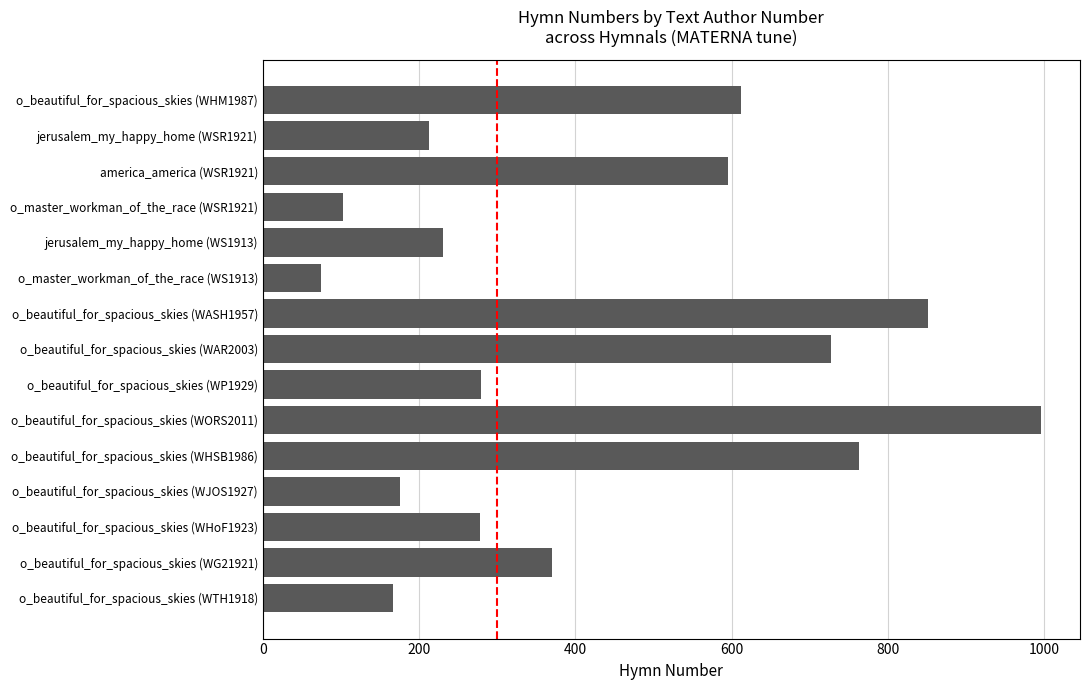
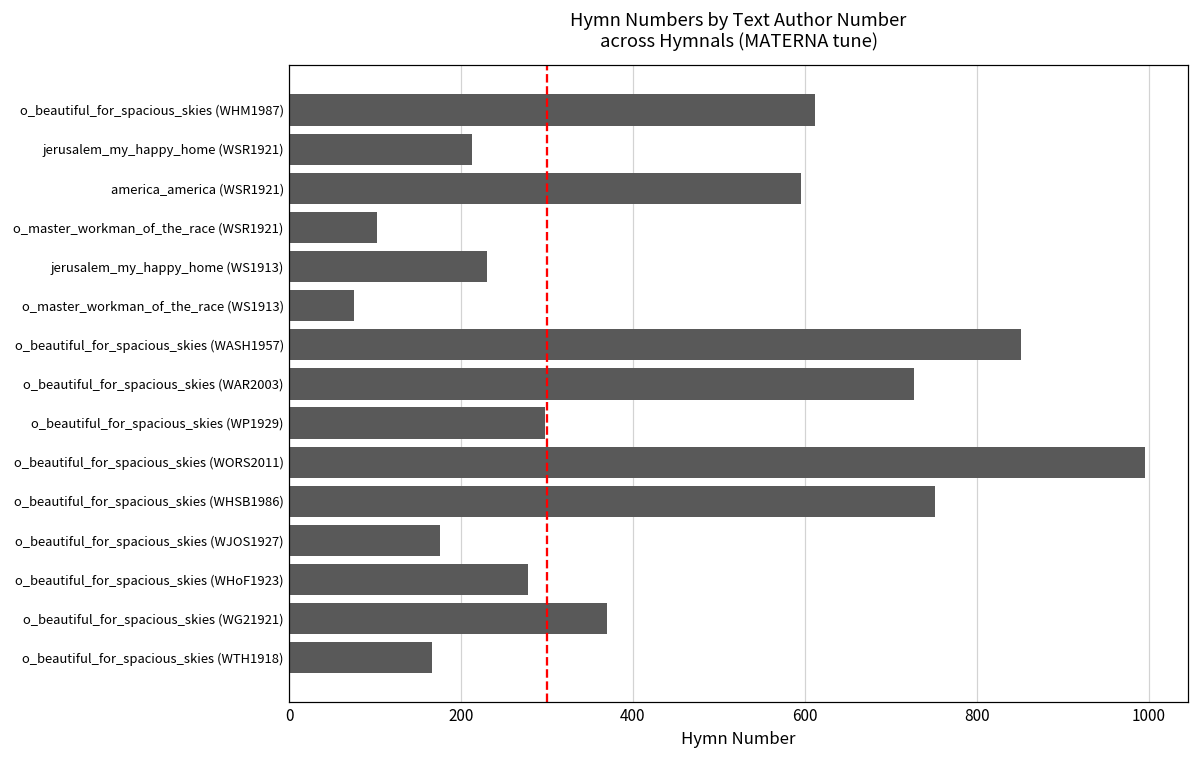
  {
    "o_beautiful_for_spacious_skies (WHM1987)": 610,
    "jerusalem_my_happy_home (WSR1921)": 210,
    "america_america (WSR1921)": 600,
    "o_master_workman_of_the_race (WSR1921)": 100,
    "jerusalem_my_happy_home (WS1913)": 230,
    "o_master_workman_of_the_race (WS1913)": 80,
    "o_beautiful_for_spacious_skies (WASH1957)": 850,
    "o_beautiful_for_spacious_skies (WAR2003)": 730,
-   "o_beautiful_for_spacious_skies (WP1929)": 280,
+   "o_beautiful_for_spacious_skies (WP1929)": 300,
    "o_beautiful_for_spacious_skies (WORS2011)": 1000,
-   "o_beautiful_for_spacious_skies (WHSB1986)": 760,
+   "o_beautiful_for_spacious_skies (WHSB1986)": 750,
    "o_beautiful_for_spacious_skies (WJOS1927)": 180,
    "o_beautiful_for_spacious_skies (WHoF1923)": 280,
    "o_beautiful_for_spacious_skies (WG21921)": 370,
    "o_beautiful_for_spacious_skies (WTH1918)": 170
  }
